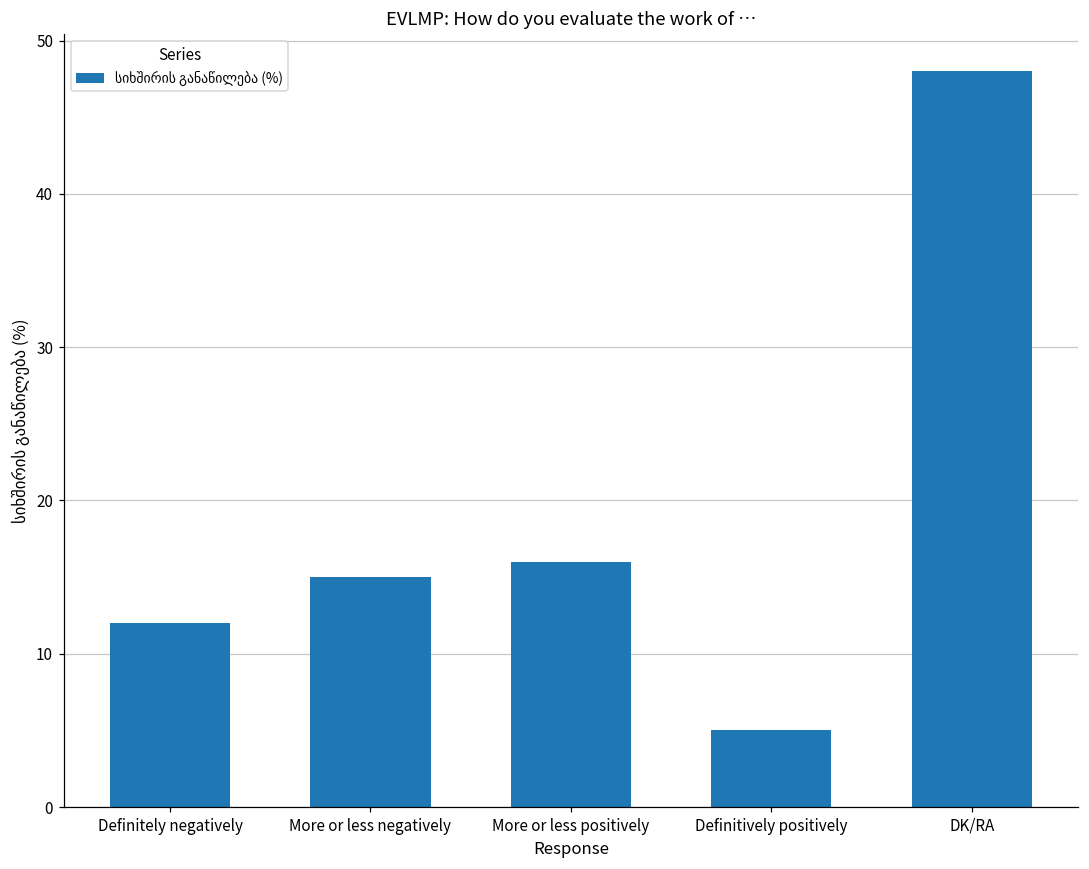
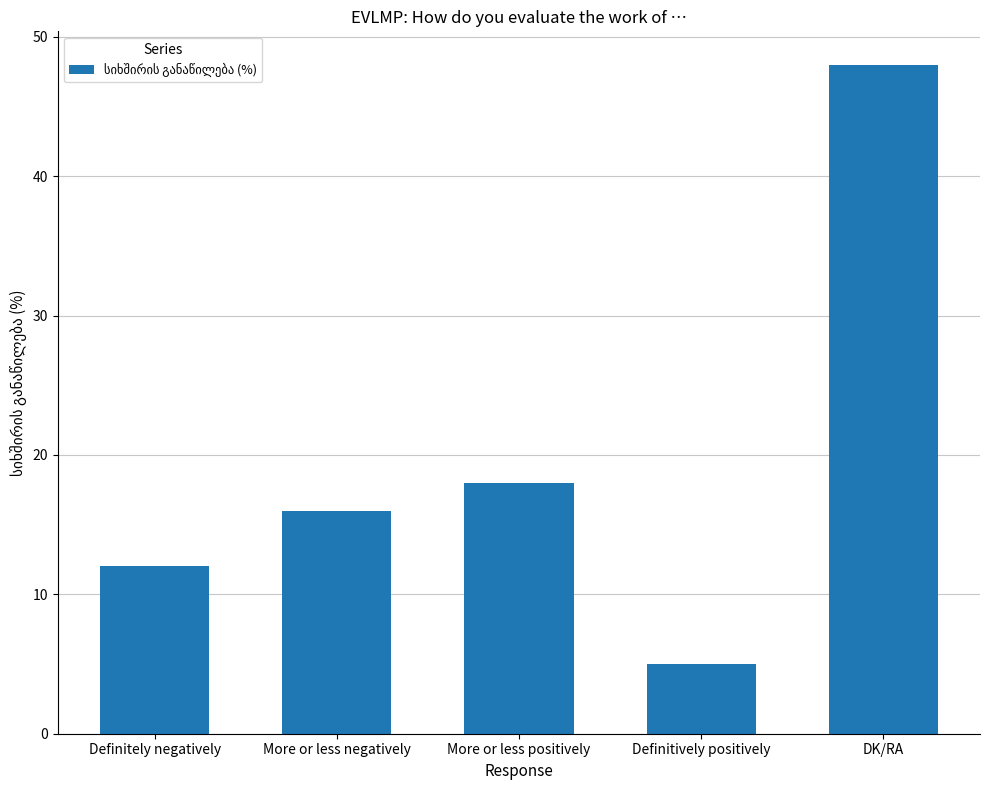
  {
    "Definitely negatively": 12,
-   "More or less negatively": 15,
-   "More or less positively": 16,
+   "More or less negatively": 16,
+   "More or less positively": 18,
    "Definitively positively": 5,
    "DK/RA": 48
  }
